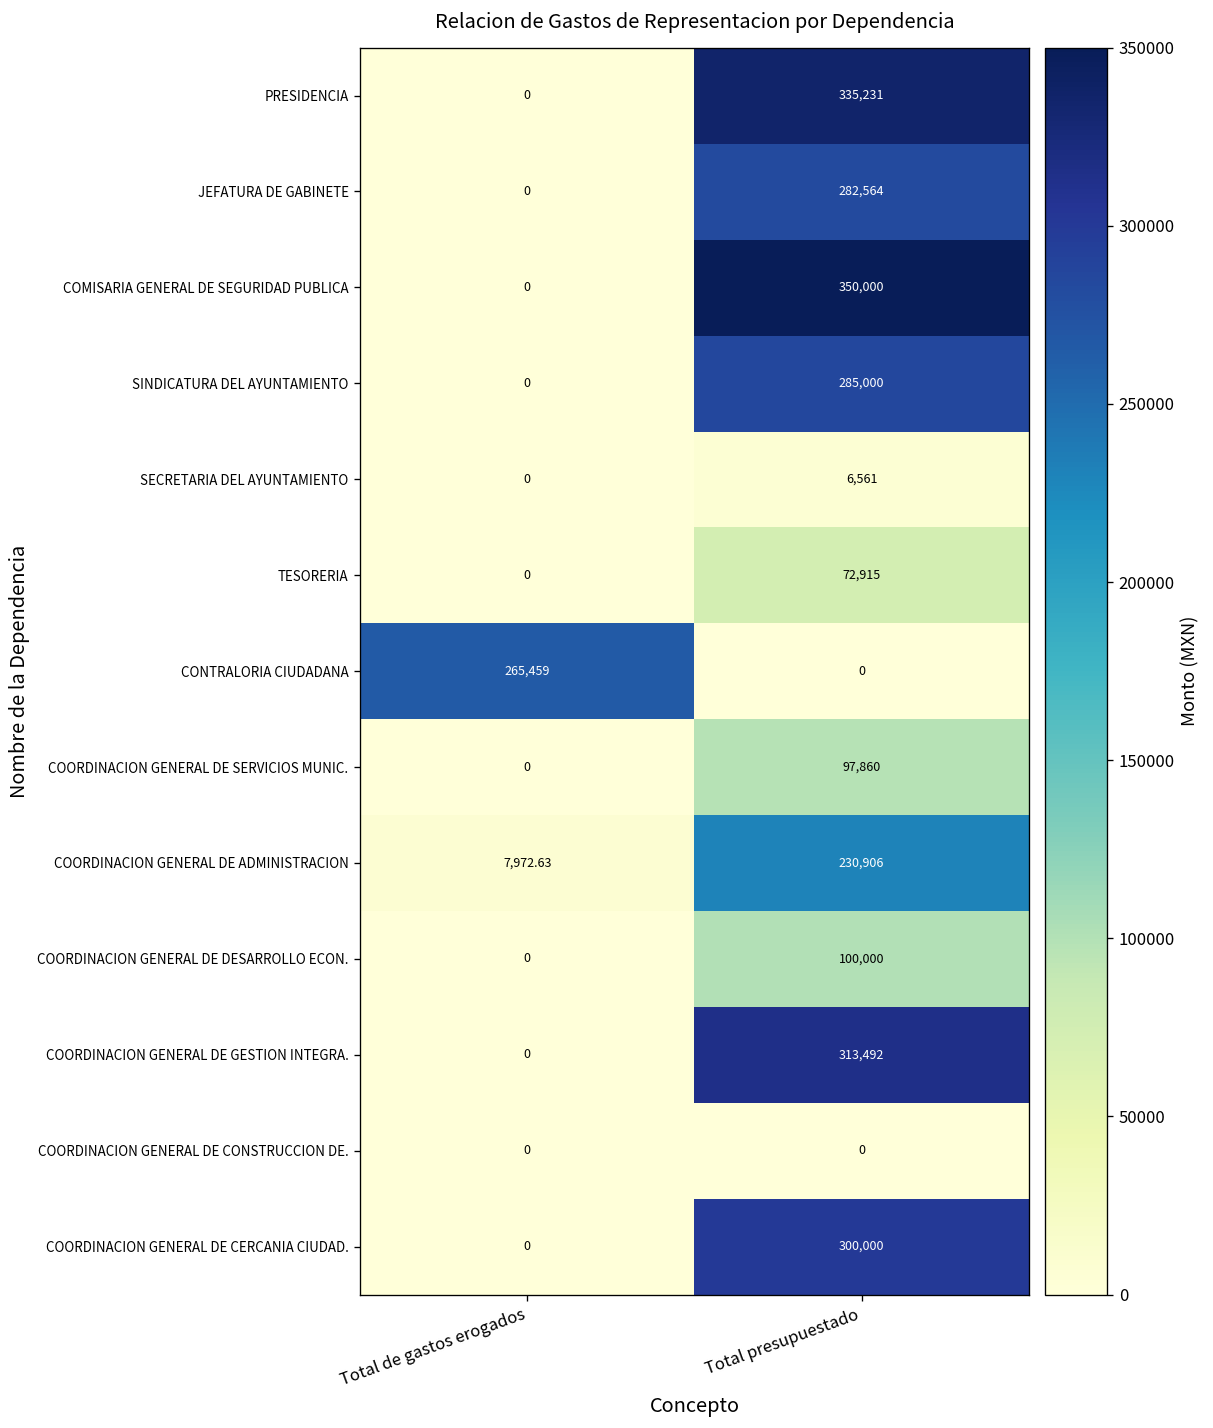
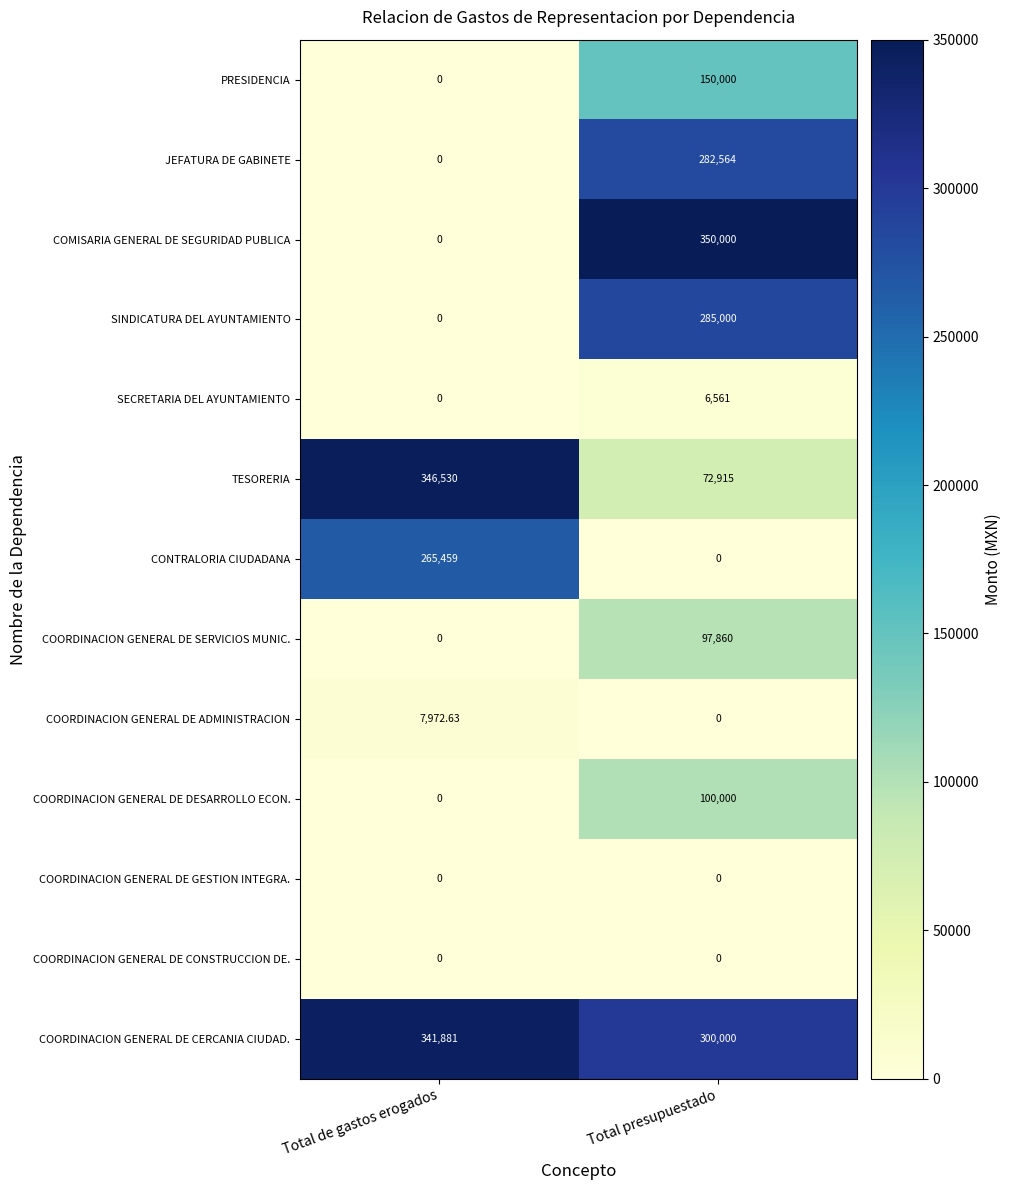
  {
    "PRESIDENCIA": {
      "Total de gastos erogados": "0",
-     "Total presupuestado": "335,231"
+     "Total presupuestado": "150,000"
    },
    "JEFATURA DE GABINETE": {
      "Total de gastos erogados": "0",
      "Total presupuestado": "282,564"
    },
    "COMISARIA GENERAL DE SEGURIDAD PUBLICA": {
      "Total de gastos erogados": "0",
      "Total presupuestado": "350,000"
    },
    "SINDICATURA DEL AYUNTAMIENTO": {
      "Total de gastos erogados": "0",
      "Total presupuestado": "285,000"
    },
    "SECRETARIA DEL AYUNTAMIENTO": {
      "Total de gastos erogados": "0",
      "Total presupuestado": "6,561"
    },
    "TESORERIA": {
-     "Total de gastos erogados": "0",
+     "Total de gastos erogados": "346,530",
      "Total presupuestado": "72,915"
    },
    "CONTRALORIA CIUDADANA": {
      "Total de gastos erogados": "265,459",
      "Total presupuestado": "0"
    },
    "COORDINACION GENERAL DE SERVICIOS MUNIC.": {
      "Total de gastos erogados": "0",
      "Total presupuestado": "97,860"
    },
    "COORDINACION GENERAL DE ADMINISTRACION": {
      "Total de gastos erogados": "7,972.63",
-     "Total presupuestado": "230,906"
+     "Total presupuestado": "0"
    },
    "COORDINACION GENERAL DE DESARROLLO ECON.": {
      "Total de gastos erogados": "0",
      "Total presupuestado": "100,000"
    },
    "COORDINACION GENERAL DE GESTION INTEGRA.": {
      "Total de gastos erogados": "0",
-     "Total presupuestado": "313,492"
+     "Total presupuestado": "0"
    },
    "COORDINACION GENERAL DE CONSTRUCCION DE.": {
      "Total de gastos erogados": "0",
      "Total presupuestado": "0"
    },
    "COORDINACION GENERAL DE CERCANIA CIUDAD.": {
-     "Total de gastos erogados": "0",
+     "Total de gastos erogados": "341,881",
      "Total presupuestado": "300,000"
    }
  }
